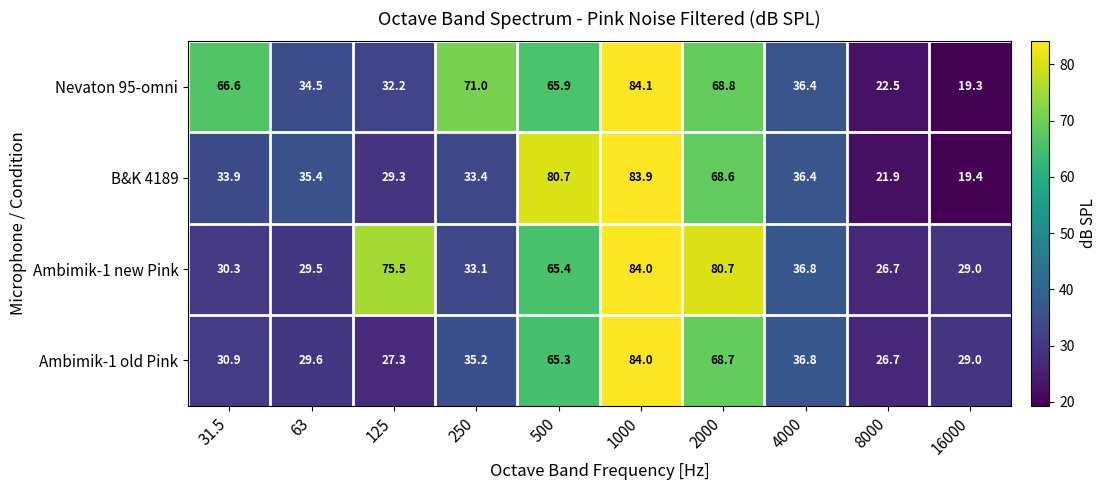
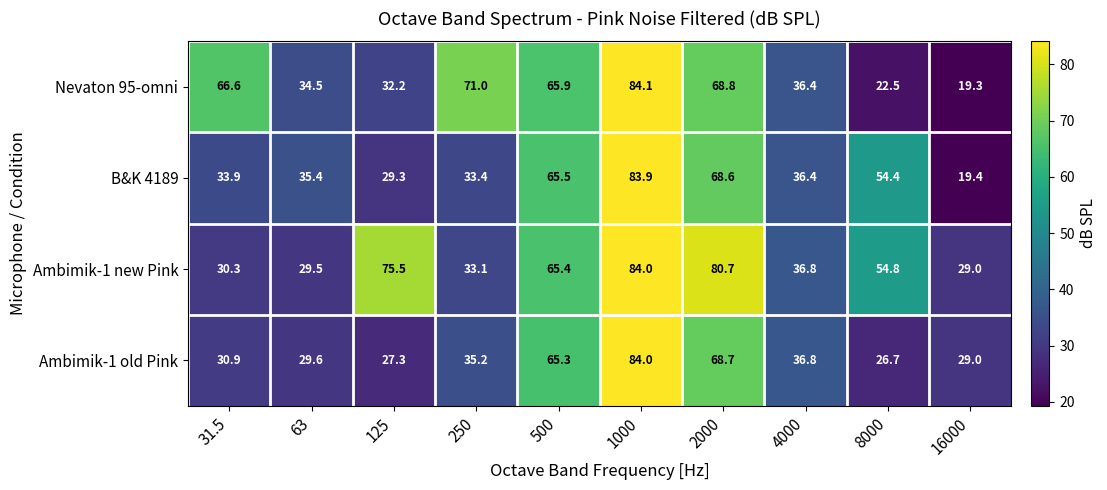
  {
    "Nevaton 95-omni": {
      "31.5": 66.6,
      "63": 34.5,
      "125": 32.2,
      "250": 71.0,
      "500": 65.9,
      "1000": 84.1,
      "2000": 68.8,
      "4000": 36.4,
      "8000": 22.5,
      "16000": 19.3
    },
    "B&K 4189": {
      "31.5": 33.9,
      "63": 35.4,
      "125": 29.3,
      "250": 33.4,
-     "500": 80.7,
+     "500": 65.5,
      "1000": 83.9,
      "2000": 68.6,
      "4000": 36.4,
-     "8000": 21.9,
+     "8000": 54.4,
      "16000": 19.4
    },
    "Ambimik-1 new Pink": {
      "31.5": 30.3,
      "63": 29.5,
      "125": 75.5,
      "250": 33.1,
      "500": 65.4,
      "1000": 84.0,
      "2000": 80.7,
      "4000": 36.8,
-     "8000": 26.7,
+     "8000": 54.8,
      "16000": 29.0
    },
    "Ambimik-1 old Pink": {
      "31.5": 30.9,
      "63": 29.6,
      "125": 27.3,
      "250": 35.2,
      "500": 65.3,
      "1000": 84.0,
      "2000": 68.7,
      "4000": 36.8,
      "8000": 26.7,
      "16000": 29.0
    }
  }
